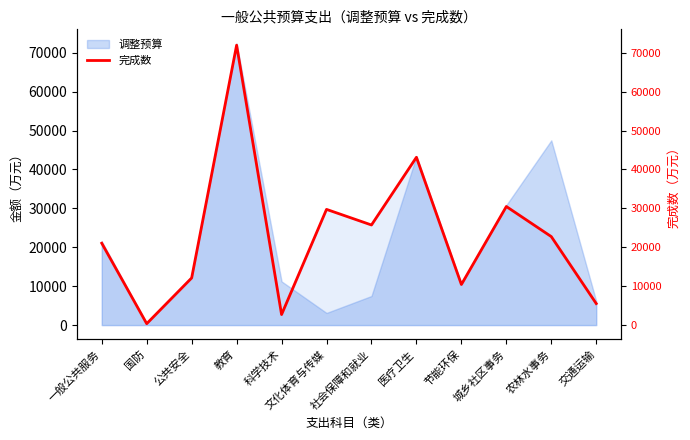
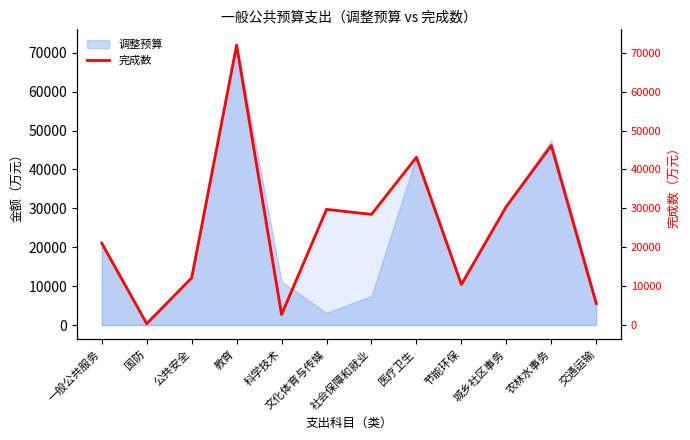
  {
    "完成数": {
      "科学技术": 3000,
      "文化体育与传媒": 30000,
-     "社会保障和就业": 26000,
-     "农林水事务": 23000
+     "社会保障和就业": 28000,
+     "农林水事务": 46000
    },
    "调整预算": {
      "科学技术": 11000,
      "文化体育与传媒": 3000,
      "社会保障和就业": 7000,
      "农林水事务": 47000
    }
  }
